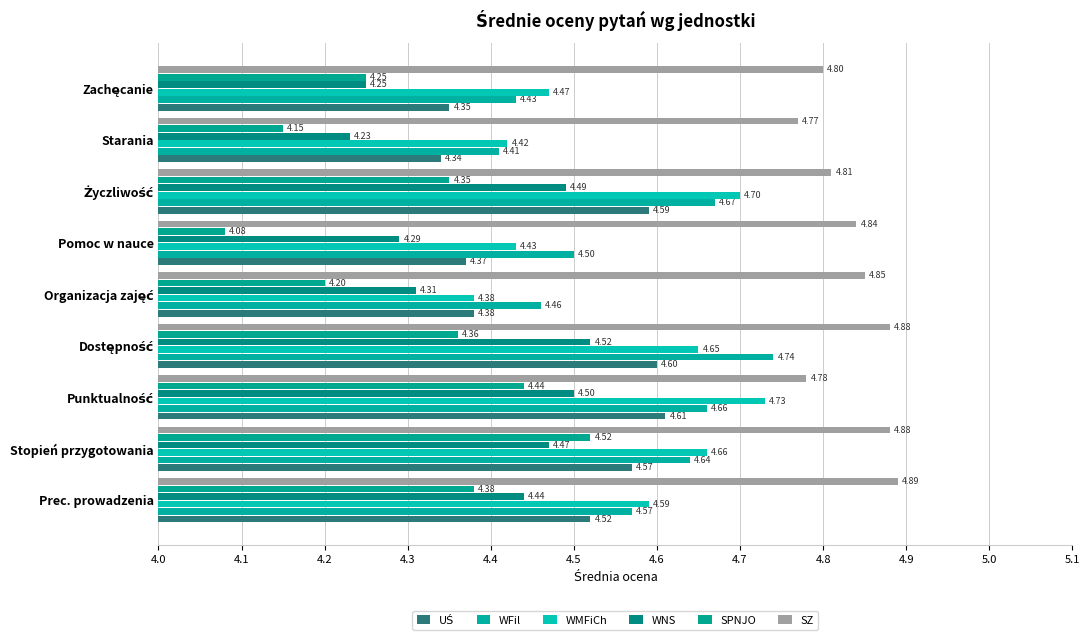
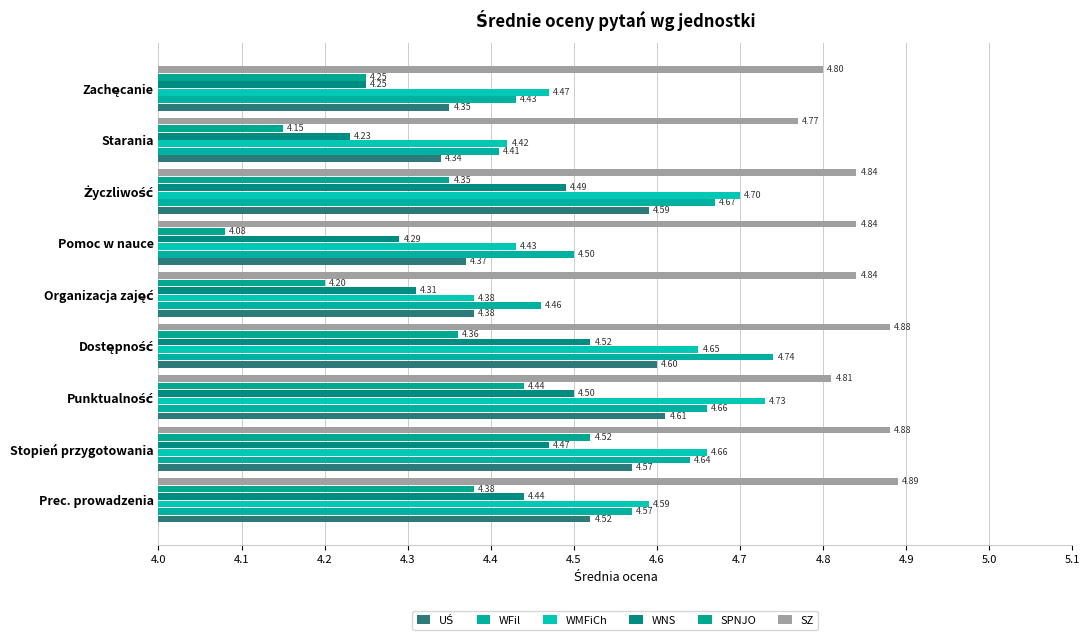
  {
    "SZ": {
      "Zachęcanie": 4.80,
      "Starania": 4.77,
-     "Życzliwość": 4.81,
+     "Życzliwość": 4.84,
      "Pomoc w nauce": 4.84,
-     "Organizacja zajęć": 4.85,
+     "Organizacja zajęć": 4.84,
      "Dostępność": 4.88,
-     "Punktualność": 4.78,
+     "Punktualność": 4.81,
      "Stopień przygotowania": 4.88,
      "Prec. prowadzenia": 4.89
    }
  }
